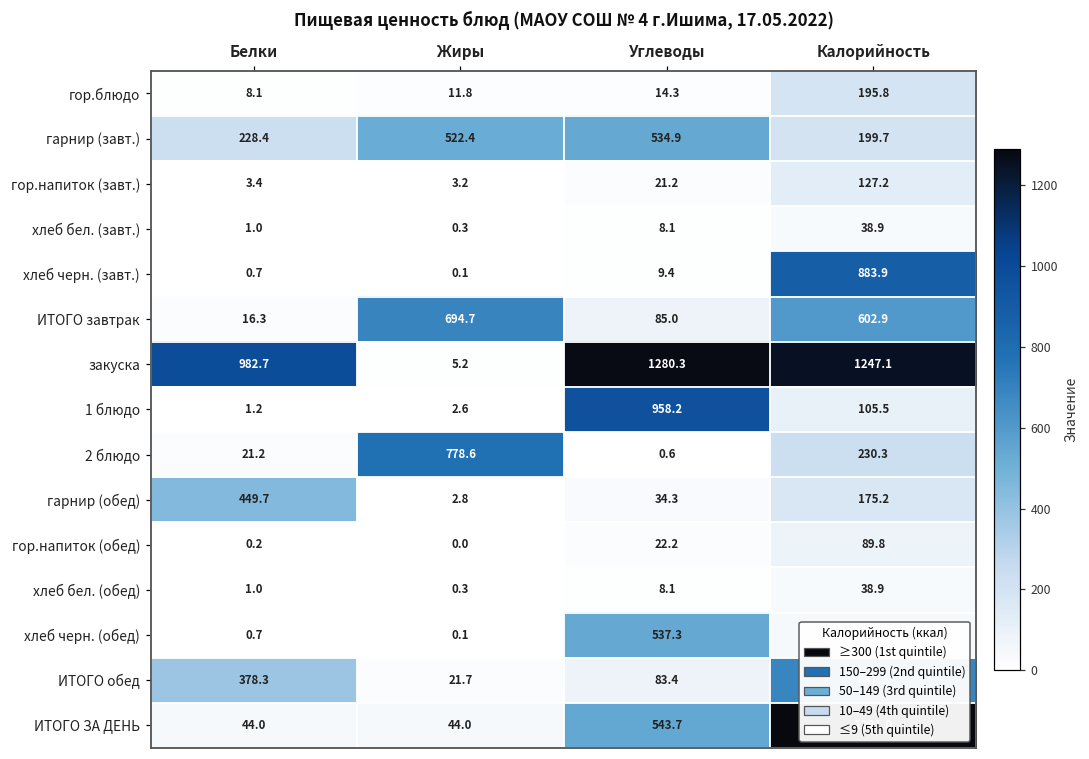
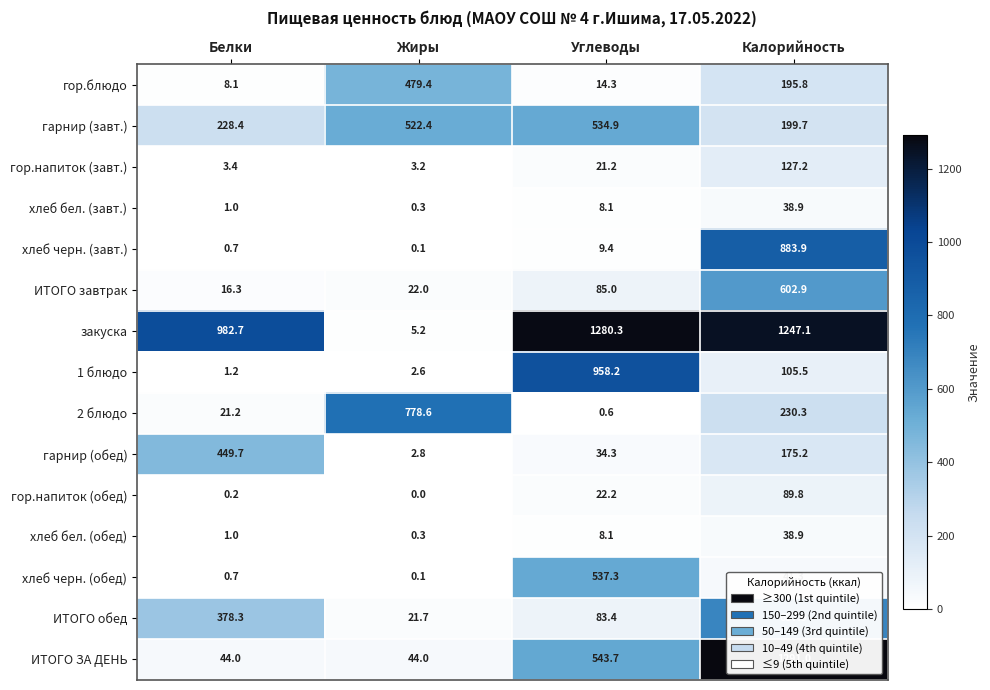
  {
    "гор.блюдо": {
      "Белки": 8.1,
-     "Жиры": 11.8,
+     "Жиры": 479.4,
      "Углеводы": 14.3,
      "Калорийность": 195.8
    },
    "гарнир (завт.)": {
      "Белки": 228.4,
      "Жиры": 522.4,
      "Углеводы": 534.9,
      "Калорийность": 199.7
    },
    "гор.напиток (завт.)": {
      "Белки": 3.4,
      "Жиры": 3.2,
      "Углеводы": 21.2,
      "Калорийность": 127.2
    },
    "хлеб бел. (завт.)": {
      "Белки": 1.0,
      "Жиры": 0.3,
      "Углеводы": 8.1,
      "Калорийность": 38.9
    },
    "хлеб черн. (завт.)": {
      "Белки": 0.7,
      "Жиры": 0.1,
      "Углеводы": 9.4,
      "Калорийность": 883.9
    },
    "ИТОГО завтрак": {
      "Белки": 16.3,
-     "Жиры": 694.7,
+     "Жиры": 22.0,
      "Углеводы": 85.0,
      "Калорийность": 602.9
    },
    "закуска": {
      "Белки": 982.7,
      "Жиры": 5.2,
      "Углеводы": 1280.3,
      "Калорийность": 1247.1
    },
    "1 блюдо": {
      "Белки": 1.2,
      "Жиры": 2.6,
      "Углеводы": 958.2,
      "Калорийность": 105.5
    },
    "2 блюдо": {
      "Белки": 21.2,
      "Жиры": 778.6,
      "Углеводы": 0.6,
      "Калорийность": 230.3
    },
    "гарнир (обед)": {
      "Белки": 449.7,
      "Жиры": 2.8,
      "Углеводы": 34.3,
      "Калорийность": 175.2
    },
    "гор.напиток (обед)": {
      "Белки": 0.2,
      "Жиры": 0.0,
      "Углеводы": 22.2,
      "Калорийность": 89.8
    },
    "хлеб бел. (обед)": {
      "Белки": 1.0,
      "Жиры": 0.3,
      "Углеводы": 8.1,
      "Калорийность": 38.9
    },
    "хлеб черн. (обед)": {
      "Белки": 0.7,
      "Жиры": 0.1,
      "Углеводы": 537.3
    },
    "ИТОГО обед": {
      "Белки": 378.3,
      "Жиры": 21.7,
      "Углеводы": 83.4
    },
    "ИТОГО ЗА ДЕНЬ": {
      "Белки": 44.0,
      "Жиры": 44.0,
      "Углеводы": 543.7
    }
  }
